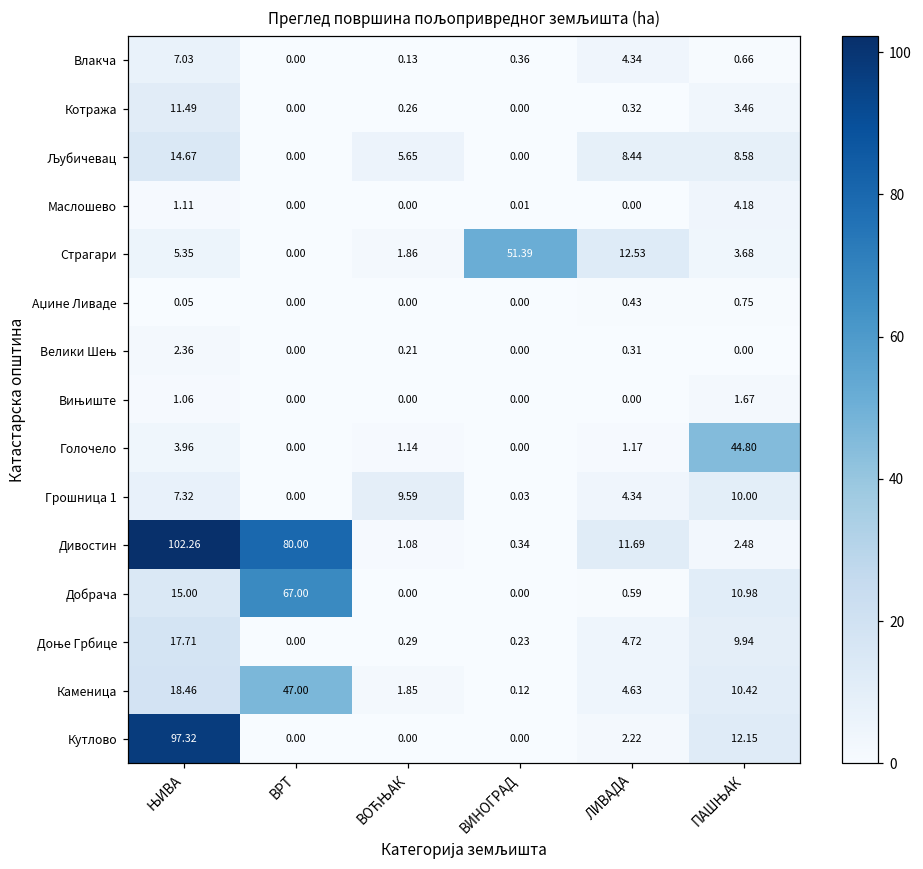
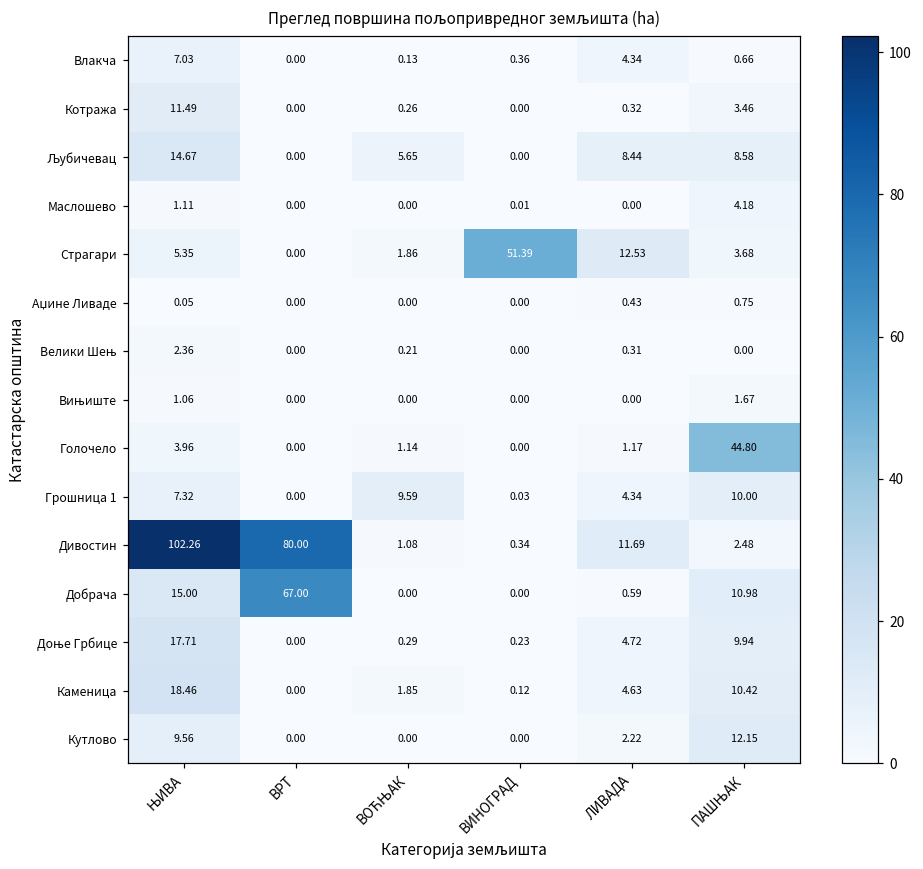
  {
    "Влакча": {
      "ЊИВА": 7.03,
      "ВРТ": 0.00,
      "ВОЋЊАК": 0.13,
      "ВИНОГРАД": 0.36,
      "ЛИВАДА": 4.34,
      "ПАШЊАК": 0.66
    },
    "Котража": {
      "ЊИВА": 11.49,
      "ВРТ": 0.00,
      "ВОЋЊАК": 0.26,
      "ВИНОГРАД": 0.00,
      "ЛИВАДА": 0.32,
      "ПАШЊАК": 3.46
    },
    "Љубичевац": {
      "ЊИВА": 14.67,
      "ВРТ": 0.00,
      "ВОЋЊАК": 5.65,
      "ВИНОГРАД": 0.00,
      "ЛИВАДА": 8.44,
      "ПАШЊАК": 8.58
    },
    "Маслошево": {
      "ЊИВА": 1.11,
      "ВРТ": 0.00,
      "ВОЋЊАК": 0.00,
      "ВИНОГРАД": 0.01,
      "ЛИВАДА": 0.00,
      "ПАШЊАК": 4.18
    },
    "Страгари": {
      "ЊИВА": 5.35,
      "ВРТ": 0.00,
      "ВОЋЊАК": 1.86,
      "ВИНОГРАД": 51.39,
      "ЛИВАДА": 12.53,
      "ПАШЊАК": 3.68
    },
    "Аџине Ливаде": {
      "ЊИВА": 0.05,
      "ВРТ": 0.00,
      "ВОЋЊАК": 0.00,
      "ВИНОГРАД": 0.00,
      "ЛИВАДА": 0.43,
      "ПАШЊАК": 0.75
    },
    "Велики Шењ": {
      "ЊИВА": 2.36,
      "ВРТ": 0.00,
      "ВОЋЊАК": 0.21,
      "ВИНОГРАД": 0.00,
      "ЛИВАДА": 0.31,
      "ПАШЊАК": 0.00
    },
    "Вињиште": {
      "ЊИВА": 1.06,
      "ВРТ": 0.00,
      "ВОЋЊАК": 0.00,
      "ВИНОГРАД": 0.00,
      "ЛИВАДА": 0.00,
      "ПАШЊАК": 1.67
    },
    "Голочело": {
      "ЊИВА": 3.96,
      "ВРТ": 0.00,
      "ВОЋЊАК": 1.14,
      "ВИНОГРАД": 0.00,
      "ЛИВАДА": 1.17,
      "ПАШЊАК": 44.80
    },
    "Грошница 1": {
      "ЊИВА": 7.32,
      "ВРТ": 0.00,
      "ВОЋЊАК": 9.59,
      "ВИНОГРАД": 0.03,
      "ЛИВАДА": 4.34,
      "ПАШЊАК": 10.00
    },
    "Дивостин": {
      "ЊИВА": 102.26,
      "ВРТ": 80.00,
      "ВОЋЊАК": 1.08,
      "ВИНОГРАД": 0.34,
      "ЛИВАДА": 11.69,
      "ПАШЊАК": 2.48
    },
    "Добрача": {
      "ЊИВА": 15.00,
      "ВРТ": 67.00,
      "ВОЋЊАК": 0.00,
      "ВИНОГРАД": 0.00,
      "ЛИВАДА": 0.59,
      "ПАШЊАК": 10.98
    },
    "Доње Грбице": {
      "ЊИВА": 17.71,
      "ВРТ": 0.00,
      "ВОЋЊАК": 0.29,
      "ВИНОГРАД": 0.23,
      "ЛИВАДА": 4.72,
      "ПАШЊАК": 9.94
    },
    "Каменица": {
      "ЊИВА": 18.46,
-     "ВРТ": 47.00,
+     "ВРТ": 0.00,
      "ВОЋЊАК": 1.85,
      "ВИНОГРАД": 0.12,
      "ЛИВАДА": 4.63,
      "ПАШЊАК": 10.42
    },
    "Кутлово": {
-     "ЊИВА": 97.32,
+     "ЊИВА": 9.56,
      "ВРТ": 0.00,
      "ВОЋЊАК": 0.00,
      "ВИНОГРАД": 0.00,
      "ЛИВАДА": 2.22,
      "ПАШЊАК": 12.15
    }
  }
